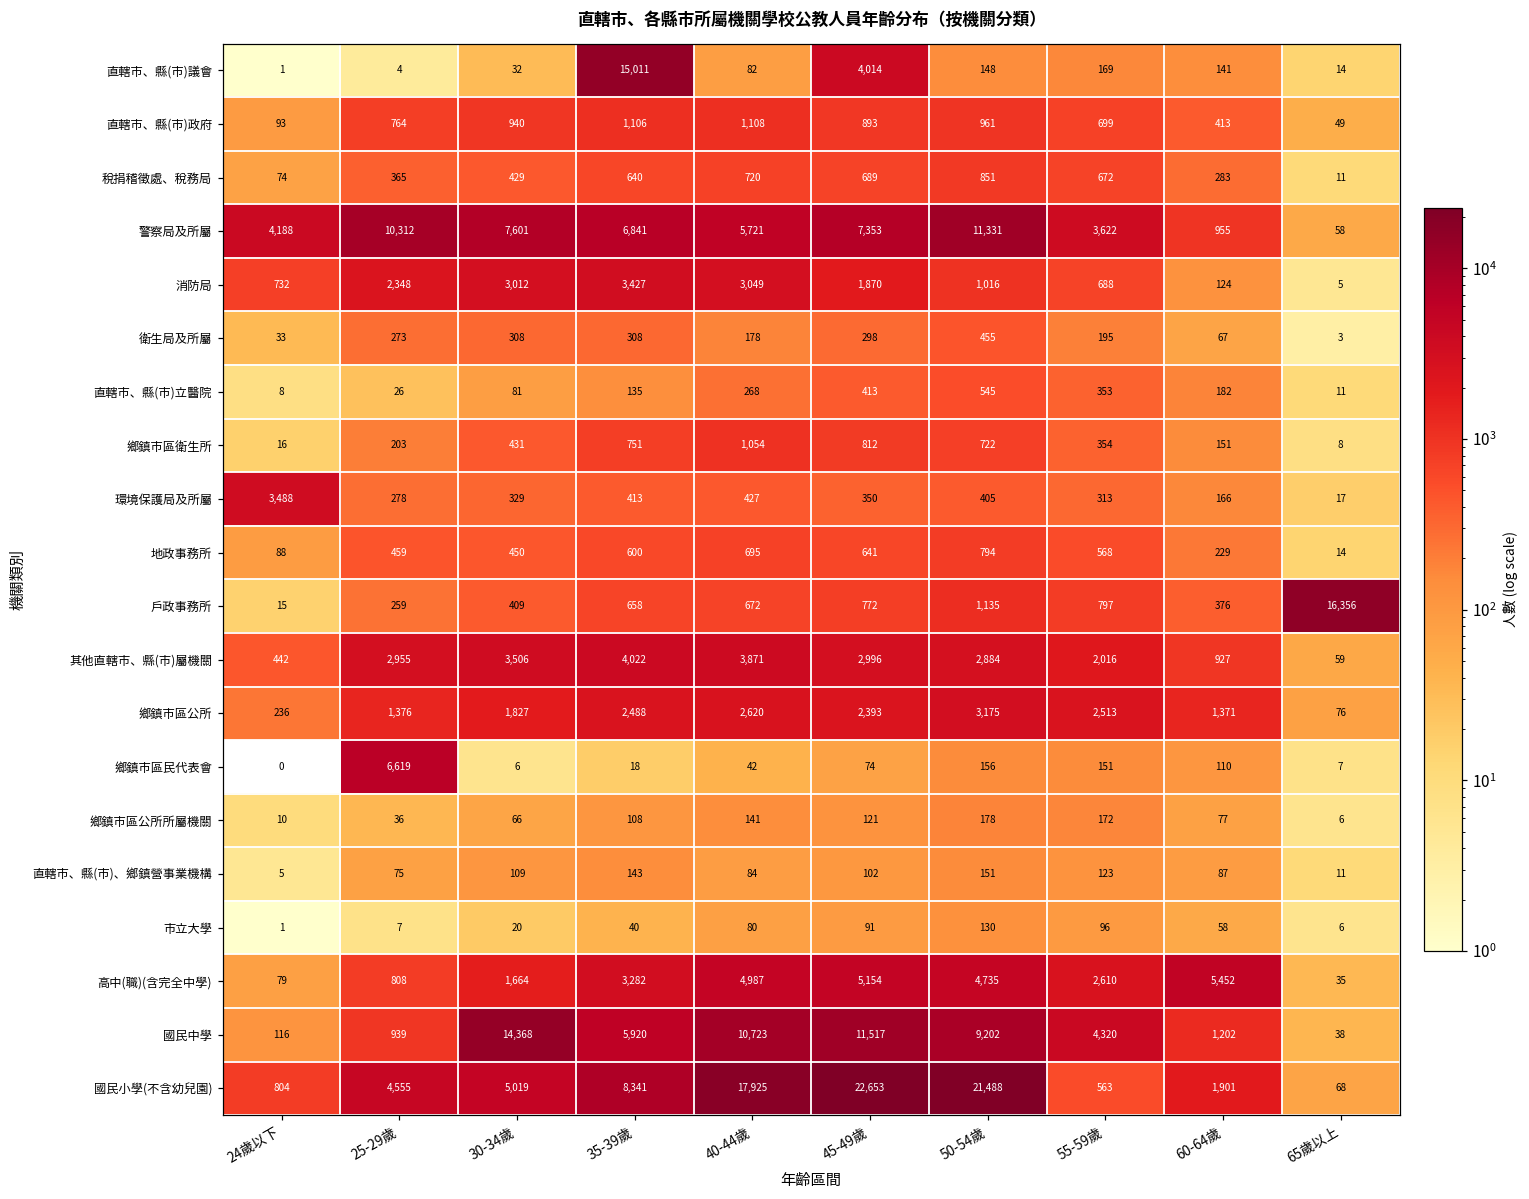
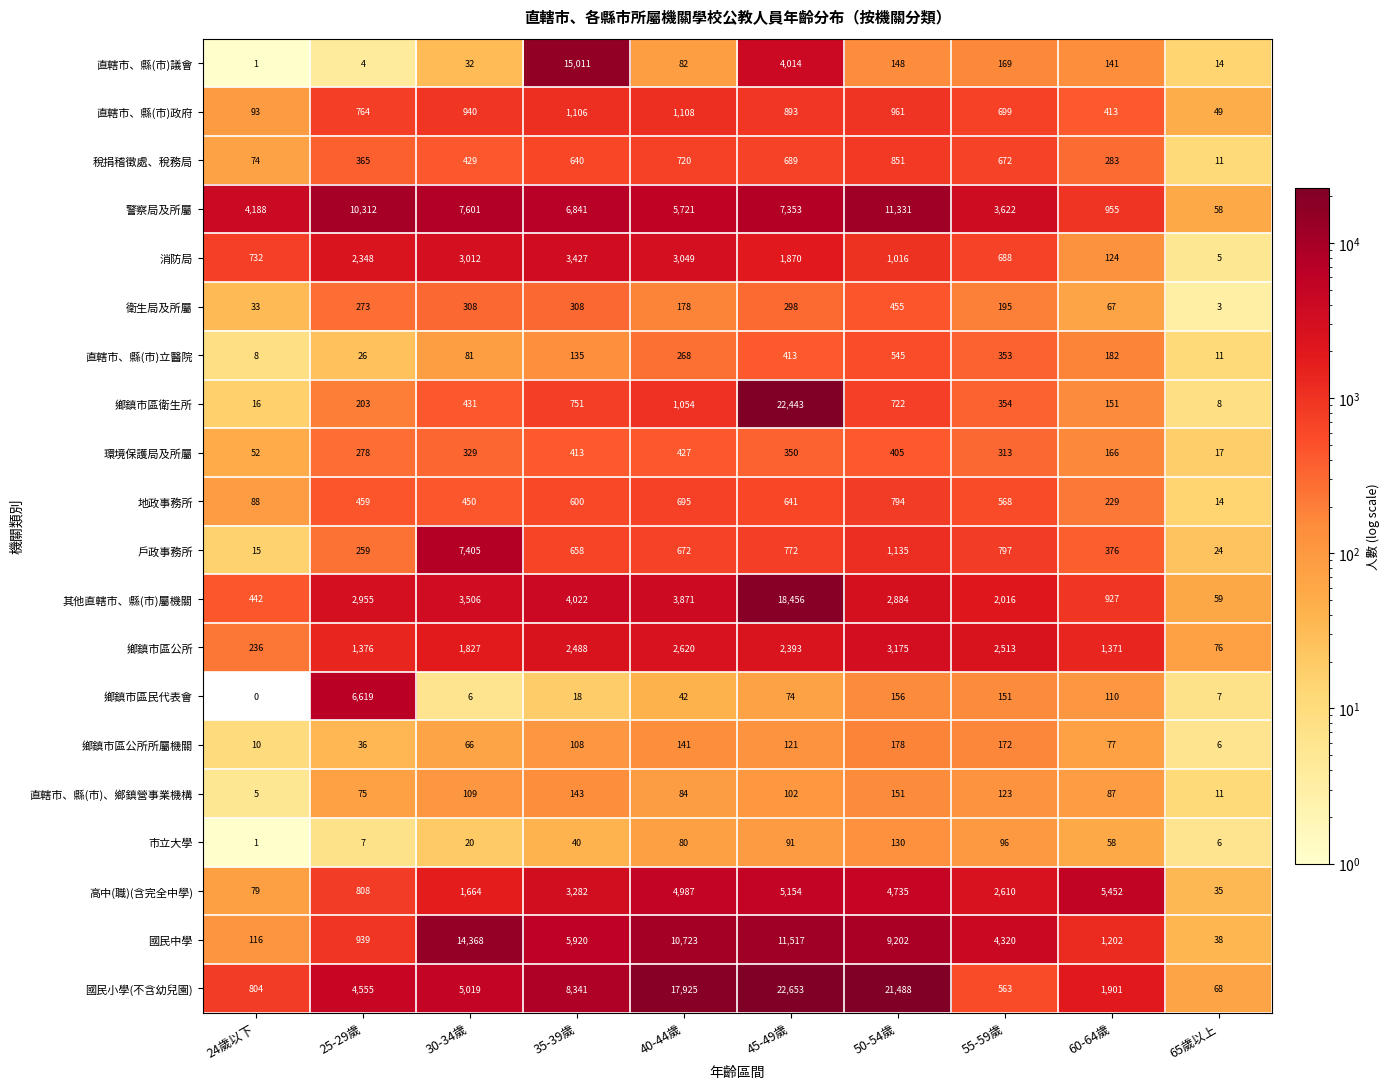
  {
    "直轄市、縣(市)議會": {
      "24歲以下": "1",
      "25-29歲": "4",
      "30-34歲": "32",
      "35-39歲": "15,011",
      "40-44歲": "82",
      "45-49歲": "4,014",
      "50-54歲": "148",
      "55-59歲": "169",
      "60-64歲": "141",
      "65歲以上": "14"
    },
    "直轄市、縣(市)政府": {
      "24歲以下": "93",
      "25-29歲": "764",
      "30-34歲": "940",
      "35-39歲": "1,106",
      "40-44歲": "1,108",
      "45-49歲": "893",
      "50-54歲": "961",
      "55-59歲": "699",
      "60-64歲": "413",
      "65歲以上": "49"
    },
    "稅捐稽徵處、稅務局": {
      "24歲以下": "74",
      "25-29歲": "365",
      "30-34歲": "429",
      "35-39歲": "640",
      "40-44歲": "720",
      "45-49歲": "689",
      "50-54歲": "851",
      "55-59歲": "672",
      "60-64歲": "283",
      "65歲以上": "11"
    },
    "警察局及所屬": {
      "24歲以下": "4,188",
      "25-29歲": "10,312",
      "30-34歲": "7,601",
      "35-39歲": "6,841",
      "40-44歲": "5,721",
      "45-49歲": "7,353",
      "50-54歲": "11,331",
      "55-59歲": "3,622",
      "60-64歲": "955",
      "65歲以上": "58"
    },
    "消防局": {
      "24歲以下": "732",
      "25-29歲": "2,348",
      "30-34歲": "3,012",
      "35-39歲": "3,427",
      "40-44歲": "3,049",
      "45-49歲": "1,870",
      "50-54歲": "1,016",
      "55-59歲": "688",
      "60-64歲": "124",
      "65歲以上": "5"
    },
    "衛生局及所屬": {
      "24歲以下": "33",
      "25-29歲": "273",
      "30-34歲": "308",
      "35-39歲": "308",
      "40-44歲": "178",
      "45-49歲": "298",
      "50-54歲": "455",
      "55-59歲": "195",
      "60-64歲": "67",
      "65歲以上": "3"
    },
    "直轄市、縣(市)立醫院": {
      "24歲以下": "8",
      "25-29歲": "26",
      "30-34歲": "81",
      "35-39歲": "135",
      "40-44歲": "268",
      "45-49歲": "413",
      "50-54歲": "545",
      "55-59歲": "353",
      "60-64歲": "182",
      "65歲以上": "11"
    },
    "鄉鎮市區衛生所": {
      "24歲以下": "16",
      "25-29歲": "203",
      "30-34歲": "431",
      "35-39歲": "751",
      "40-44歲": "1,054",
-     "45-49歲": "812",
+     "45-49歲": "22,443",
      "50-54歲": "722",
      "55-59歲": "354",
      "60-64歲": "151",
      "65歲以上": "8"
    },
    "環境保護局及所屬": {
-     "24歲以下": "3,488",
+     "24歲以下": "52",
      "25-29歲": "278",
      "30-34歲": "329",
      "35-39歲": "413",
      "40-44歲": "427",
      "45-49歲": "350",
      "50-54歲": "405",
      "55-59歲": "313",
      "60-64歲": "166",
      "65歲以上": "17"
    },
    "地政事務所": {
      "24歲以下": "88",
      "25-29歲": "459",
      "30-34歲": "450",
      "35-39歲": "600",
      "40-44歲": "695",
      "45-49歲": "641",
      "50-54歲": "794",
      "55-59歲": "568",
      "60-64歲": "229",
      "65歲以上": "14"
    },
    "戶政事務所": {
      "24歲以下": "15",
      "25-29歲": "259",
-     "30-34歲": "409",
+     "30-34歲": "7,405",
      "35-39歲": "658",
      "40-44歲": "672",
      "45-49歲": "772",
      "50-54歲": "1,135",
      "55-59歲": "797",
      "60-64歲": "376",
-     "65歲以上": "16,356"
+     "65歲以上": "24"
    },
    "其他直轄市、縣(市)屬機關": {
      "24歲以下": "442",
      "25-29歲": "2,955",
      "30-34歲": "3,506",
      "35-39歲": "4,022",
      "40-44歲": "3,871",
-     "45-49歲": "2,996",
+     "45-49歲": "18,456",
      "50-54歲": "2,884",
      "55-59歲": "2,016",
      "60-64歲": "927",
      "65歲以上": "59"
    },
    "鄉鎮市區公所": {
      "24歲以下": "236",
      "25-29歲": "1,376",
      "30-34歲": "1,827",
      "35-39歲": "2,488",
      "40-44歲": "2,620",
      "45-49歲": "2,393",
      "50-54歲": "3,175",
      "55-59歲": "2,513",
      "60-64歲": "1,371",
      "65歲以上": "76"
    },
    "鄉鎮市區民代表會": {
      "24歲以下": "0",
      "25-29歲": "6,619",
      "30-34歲": "6",
      "35-39歲": "18",
      "40-44歲": "42",
      "45-49歲": "74",
      "50-54歲": "156",
      "55-59歲": "151",
      "60-64歲": "110",
      "65歲以上": "7"
    },
    "鄉鎮市區公所所屬機關": {
      "24歲以下": "10",
      "25-29歲": "36",
      "30-34歲": "66",
      "35-39歲": "108",
      "40-44歲": "141",
      "45-49歲": "121",
      "50-54歲": "178",
      "55-59歲": "172",
      "60-64歲": "77",
      "65歲以上": "6"
    },
    "直轄市、縣(市)、鄉鎮營事業機構": {
      "24歲以下": "5",
      "25-29歲": "75",
      "30-34歲": "109",
      "35-39歲": "143",
      "40-44歲": "84",
      "45-49歲": "102",
      "50-54歲": "151",
      "55-59歲": "123",
      "60-64歲": "87",
      "65歲以上": "11"
    },
    "市立大學": {
      "24歲以下": "1",
      "25-29歲": "7",
      "30-34歲": "20",
      "35-39歲": "40",
      "40-44歲": "80",
      "45-49歲": "91",
      "50-54歲": "130",
      "55-59歲": "96",
      "60-64歲": "58",
      "65歲以上": "6"
    },
    "高中(職)(含完全中學)": {
      "24歲以下": "79",
      "25-29歲": "808",
      "30-34歲": "1,664",
      "35-39歲": "3,282",
      "40-44歲": "4,987",
      "45-49歲": "5,154",
      "50-54歲": "4,735",
      "55-59歲": "2,610",
      "60-64歲": "5,452",
      "65歲以上": "35"
    },
    "國民中學": {
      "24歲以下": "116",
      "25-29歲": "939",
      "30-34歲": "14,368",
      "35-39歲": "5,920",
      "40-44歲": "10,723",
      "45-49歲": "11,517",
      "50-54歲": "9,202",
      "55-59歲": "4,320",
      "60-64歲": "1,202",
      "65歲以上": "38"
    },
    "國民小學(不含幼兒園)": {
      "24歲以下": "804",
      "25-29歲": "4,555",
      "30-34歲": "5,019",
      "35-39歲": "8,341",
      "40-44歲": "17,925",
      "45-49歲": "22,653",
      "50-54歲": "21,488",
      "55-59歲": "563",
      "60-64歲": "1,901",
      "65歲以上": "68"
    }
  }
